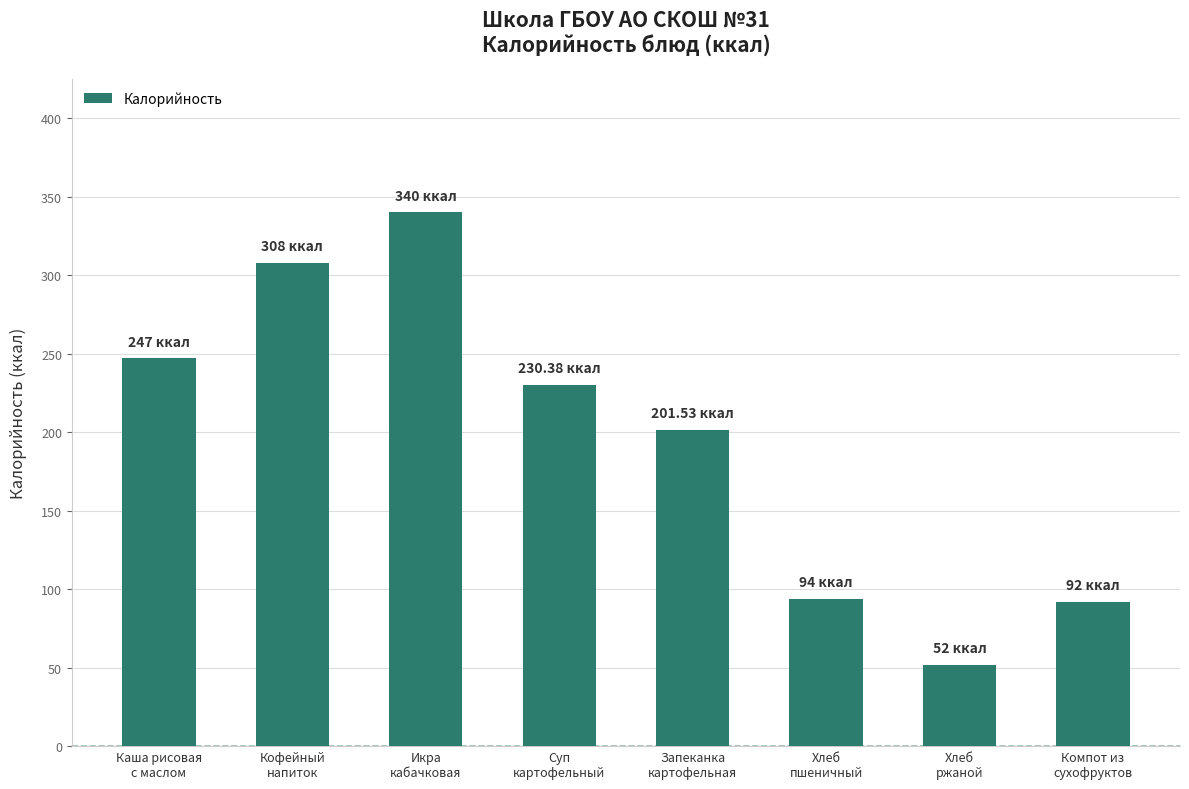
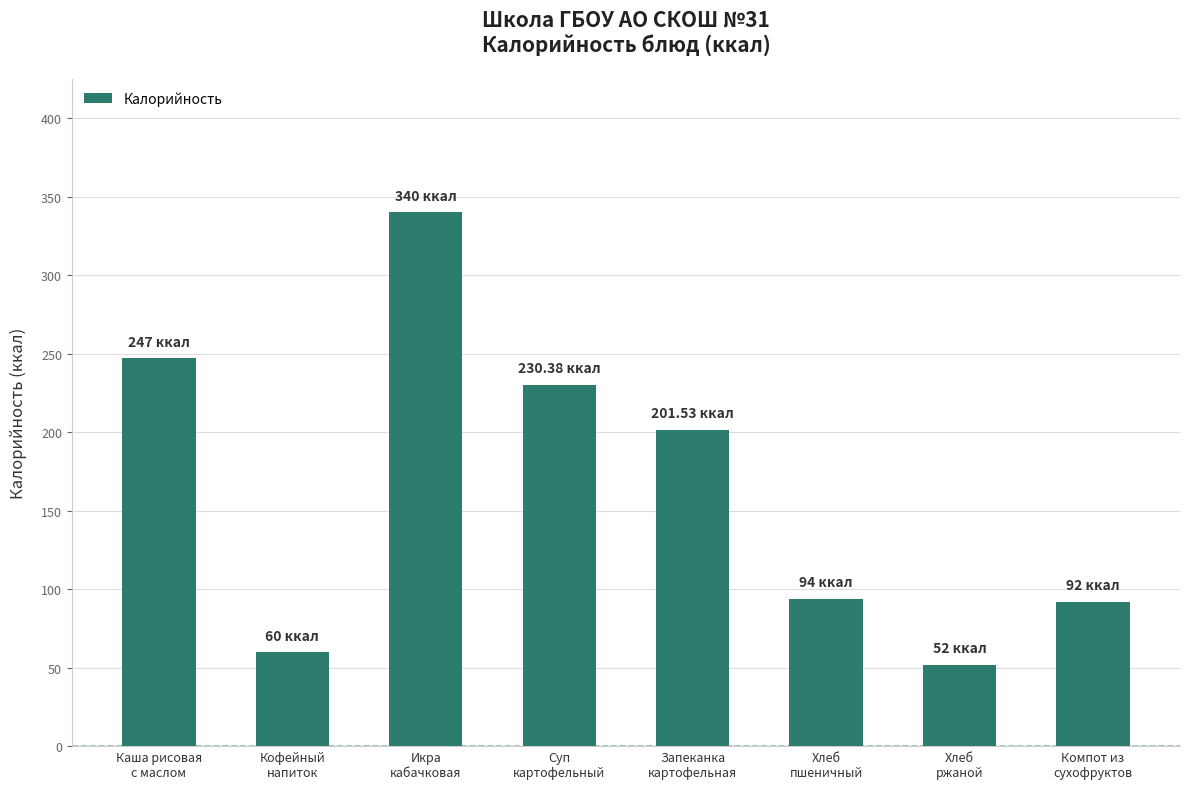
  {
    "Каша рисовая с маслом": 247,
-   "Кофейный напиток": 308,
+   "Кофейный напиток": 60,
    "Икра кабачковая": 340,
    "Суп картофельный": 230.38,
    "Запеканка картофельная": 201.53,
    "Хлеб пшеничный": 94,
    "Хлеб ржаной": 52,
    "Компот из сухофруктов": 92
  }
